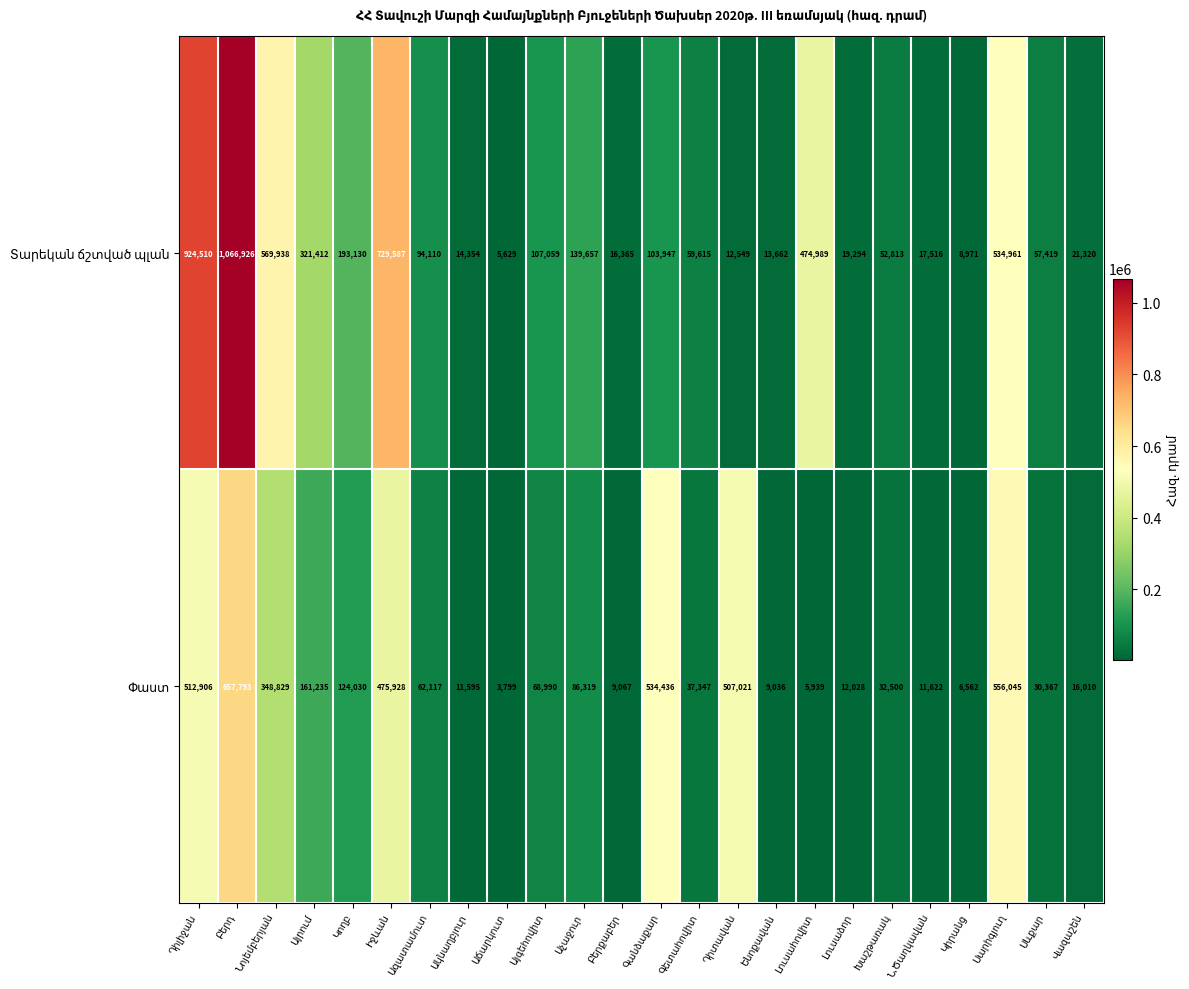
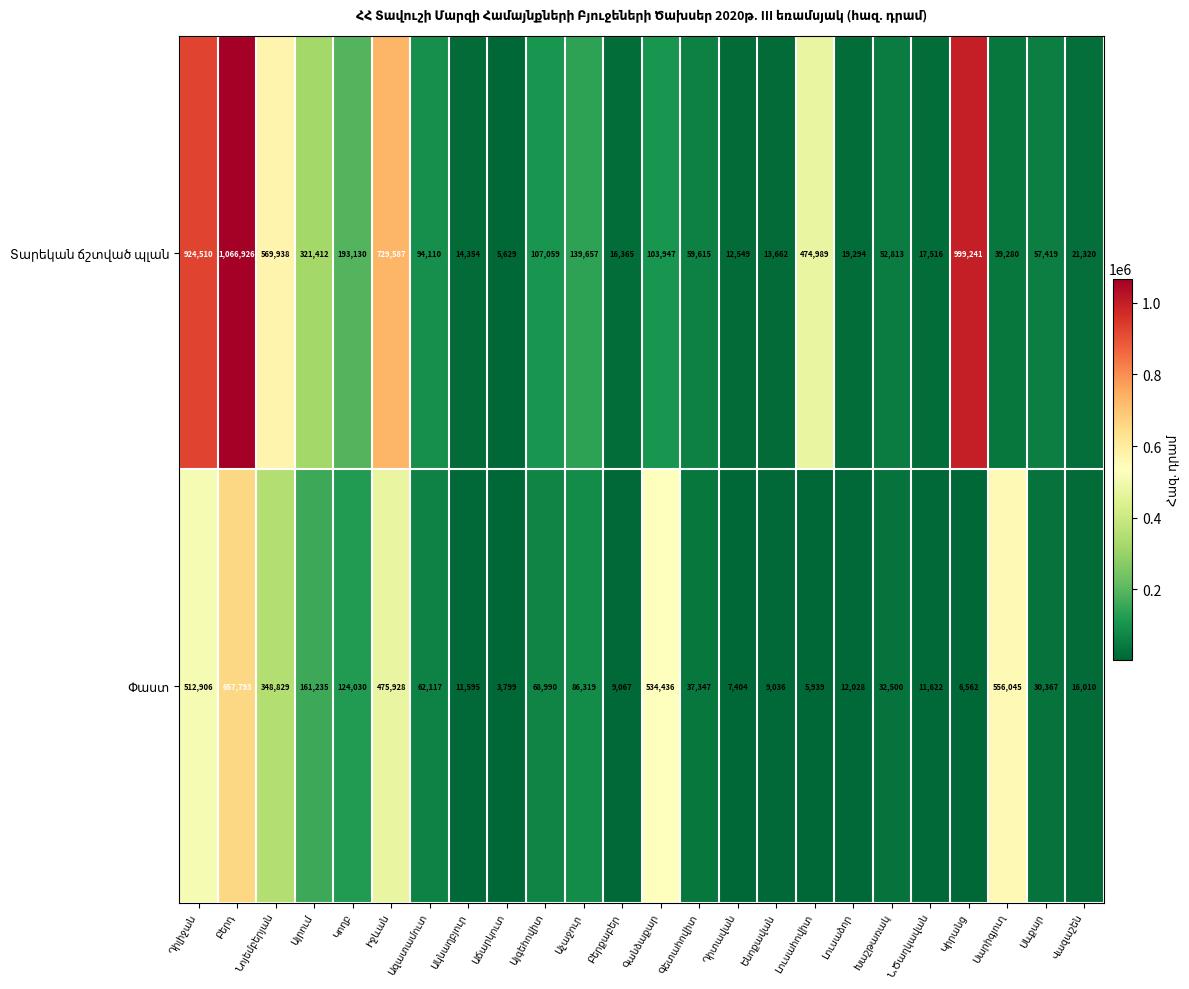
  {
    "Տարեկան ճշտված պլան": {
      "Դիլիջան": "924,510",
      "Բերդ": "1,066,926",
      "Նոյեմբերյան": "569,938",
      "Այրում": "321,412",
      "Կողբ": "193,130",
      "Իջևան": "729,587",
      "Ազատամուտ": "94,110",
      "Ակնաղբյուր": "14,354",
      "Աճարկուտ": "5,629",
      "Այգեհովիտ": "107,059",
      "Աչաջուր": "139,657",
      "Բերքաբեր": "16,365",
      "Գանձաքար": "103,947",
      "Գետահովիտ": "59,615",
      "Դիտավան": "12,549",
      "Ենոքավան": "13,662",
      "Լուսահովիտ": "474,989",
      "Լուսաձոր": "19,294",
      "Խաշթառակ": "52,813",
      "Ն.Ծաղկավան": "17,516",
-     "Կիրանց": "8,971",
-     "Սարիգյուղ": "534,961",
+     "Կիրանց": "999,241",
+     "Սարիգյուղ": "39,280",
      "Սևքար": "57,419",
      "Վազաշեն": "21,320"
    },
    "Փաստ": {
      "Դիլիջան": "512,906",
      "Բերդ": "657,793",
      "Նոյեմբերյան": "348,829",
      "Այրում": "161,235",
      "Կողբ": "124,030",
      "Իջևան": "475,928",
      "Ազատամուտ": "62,117",
      "Ակնաղբյուր": "11,595",
      "Աճարկուտ": "3,799",
      "Այգեհովիտ": "68,990",
      "Աչաջուր": "86,319",
      "Բերքաբեր": "9,067",
      "Գանձաքար": "534,436",
      "Գետահովիտ": "37,347",
-     "Դիտավան": "507,021",
+     "Դիտավան": "7,404",
      "Ենոքավան": "9,036",
      "Լուսահովիտ": "5,939",
      "Լուսաձոր": "12,028",
      "Խաշթառակ": "32,500",
      "Ն.Ծաղկավան": "11,622",
      "Կիրանց": "6,562",
      "Սարիգյուղ": "556,045",
      "Սևքար": "30,367",
      "Վազաշեն": "16,010"
    }
  }
